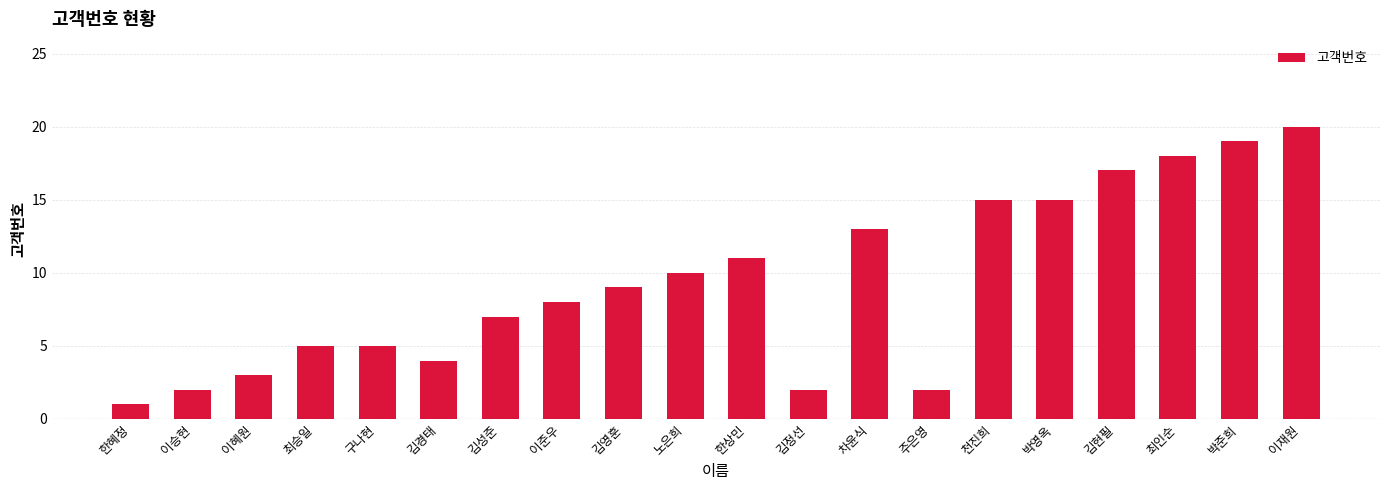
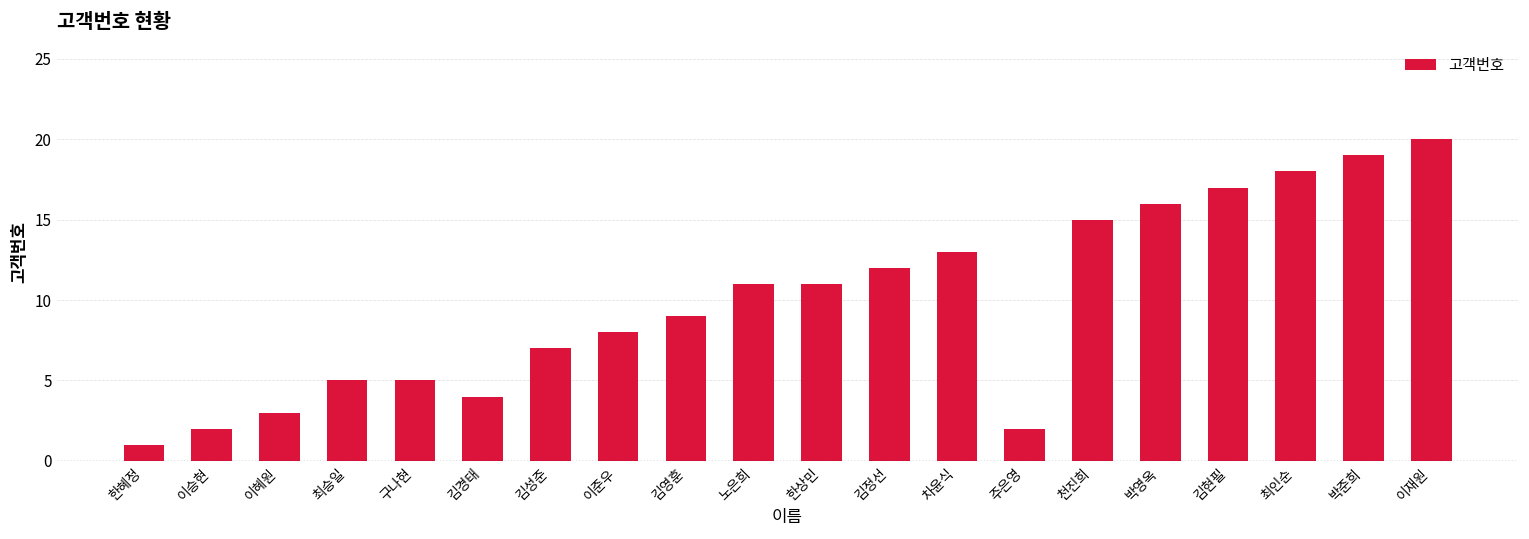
  {
    "한혜정": 1,
    "이승현": 2,
    "이혜원": 3,
    "최승일": 5,
    "구나현": 5,
    "김경태": 4,
    "김성준": 7,
    "이준우": 8,
    "김영훈": 9,
-   "노은희": 10,
+   "노은희": 11,
    "한상민": 11,
-   "김정선": 2,
+   "김정선": 12,
    "차윤식": 13,
    "주은영": 2,
    "천진희": 15,
-   "박영옥": 15,
+   "박영옥": 16,
    "김현필": 17,
    "최인순": 18,
    "박준희": 19,
    "이재원": 20
  }
